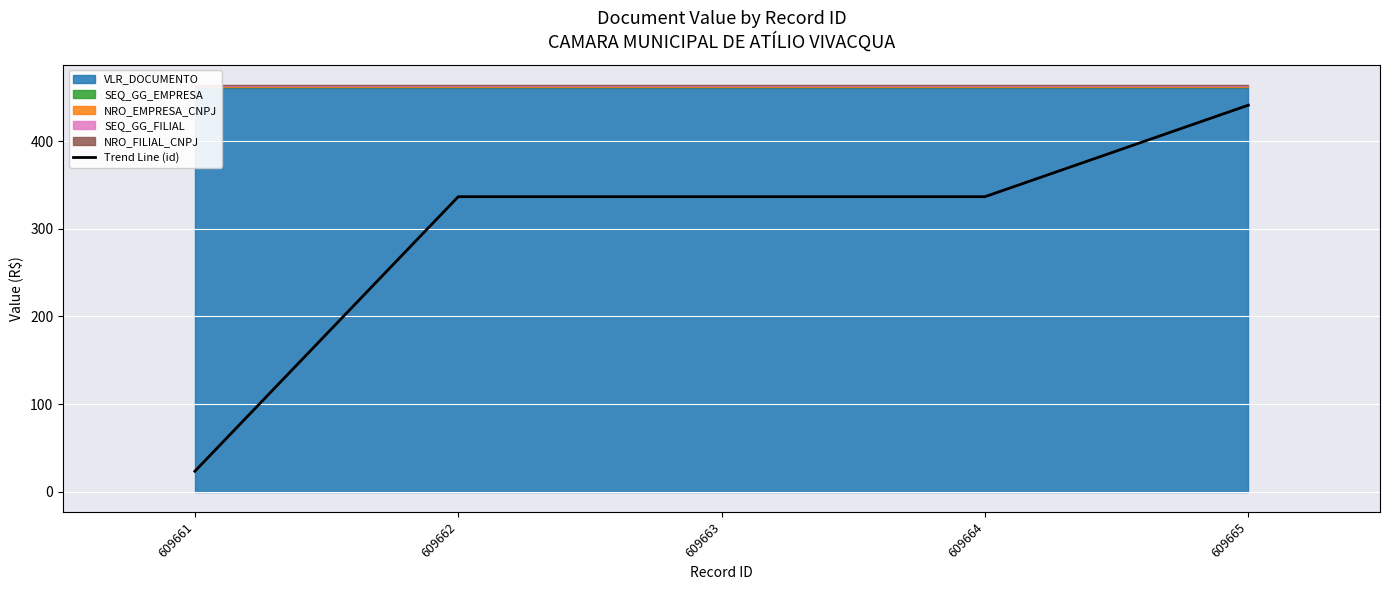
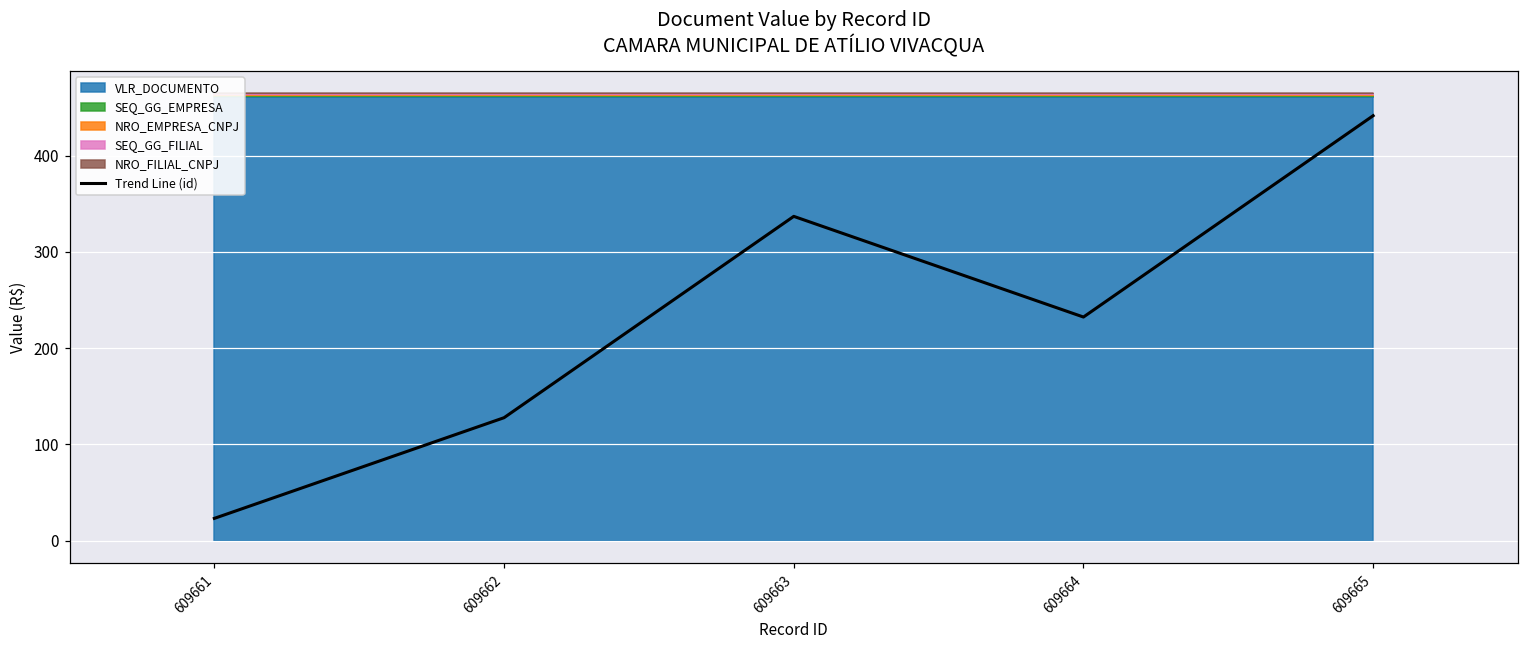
  {
    "Trend Line (id)": {
      "609661": 20,
-     "609662": 340,
+     "609662": 130,
      "609663": 340,
-     "609664": 340,
+     "609664": 230,
      "609665": 440
    }
  }
